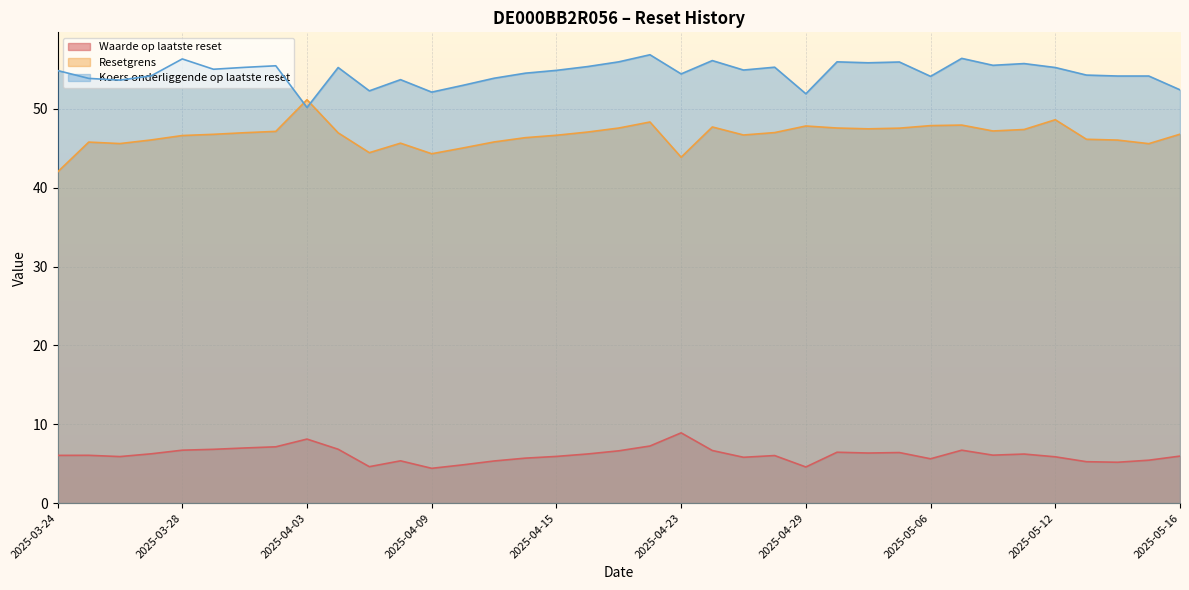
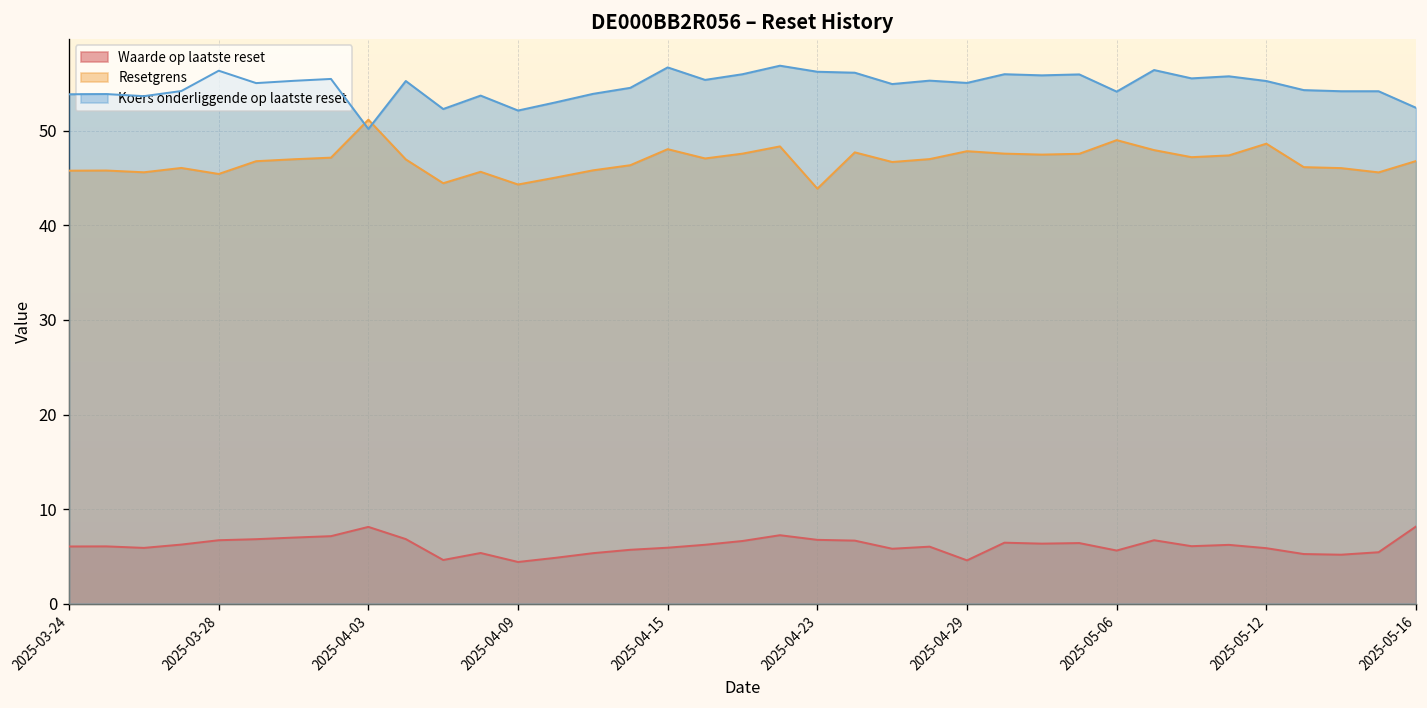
  {
    "Waarde op laatste reset": {
      "2025-03-24": 6,
      "2025-03-28": 7,
      "2025-04-03": 8,
      "2025-04-09": 4,
      "2025-04-15": 6,
-     "2025-04-23": 9,
+     "2025-04-23": 7,
      "2025-04-29": 5,
      "2025-05-06": 6,
      "2025-05-12": 6,
-     "2025-05-16": 6
+     "2025-05-16": 8
    },
    "Resetgrens": {
-     "2025-03-24": 42,
-     "2025-03-28": 47,
+     "2025-03-24": 46,
+     "2025-03-28": 45,
      "2025-04-03": 51,
      "2025-04-09": 44,
-     "2025-04-15": 47,
+     "2025-04-15": 48,
      "2025-04-23": 44,
      "2025-04-29": 48,
-     "2025-05-06": 48,
+     "2025-05-06": 49,
      "2025-05-12": 49,
      "2025-05-16": 47
    },
    "Koers onderliggende op laatste reset": {
-     "2025-03-24": 55,
+     "2025-03-24": 54,
      "2025-04-03": 50,
      "2025-04-09": 52,
-     "2025-04-15": 55,
-     "2025-04-23": 54,
-     "2025-04-29": 52,
+     "2025-04-15": 57,
+     "2025-04-23": 56,
+     "2025-04-29": 55,
      "2025-05-06": 54,
      "2025-05-12": 55,
      "2025-05-16": 52
    }
  }
